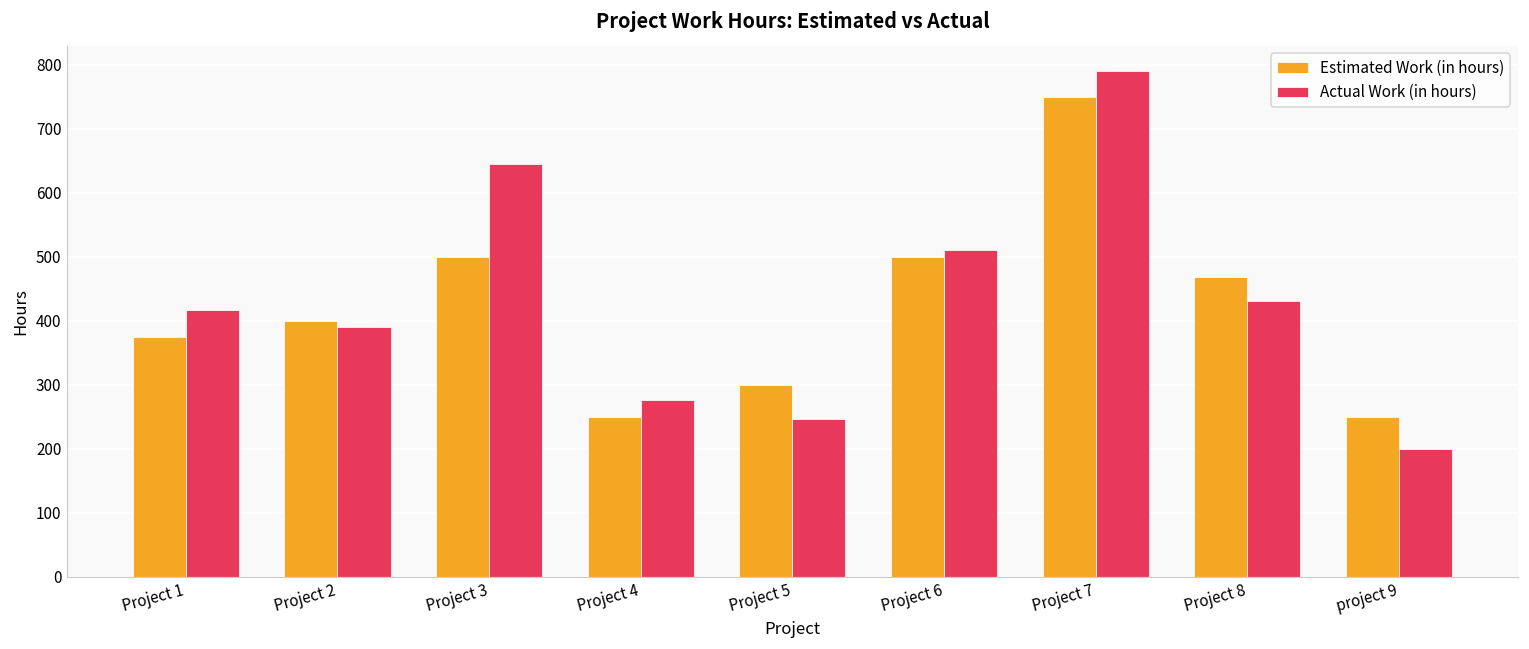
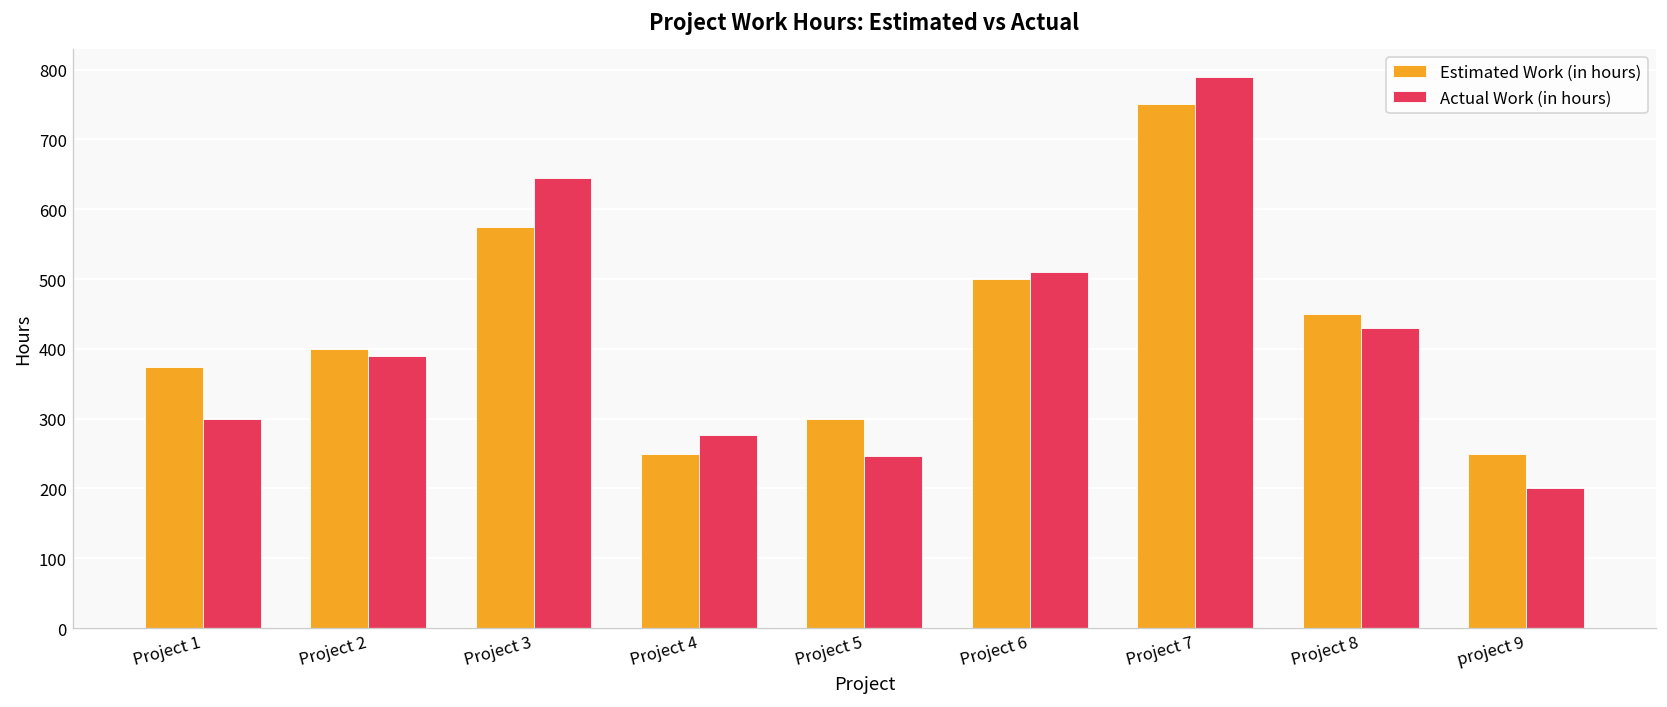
  {
    "Estimated Work (in hours)": {
      "Project 1": 370,
      "Project 2": 400,
-     "Project 3": 500,
+     "Project 3": 580,
      "Project 4": 250,
      "Project 5": 300,
      "Project 6": 500,
      "Project 7": 750,
-     "Project 8": 470,
+     "Project 8": 450,
      "project 9": 250
    },
    "Actual Work (in hours)": {
-     "Project 1": 420,
+     "Project 1": 300,
      "Project 2": 390,
      "Project 3": 650,
      "Project 4": 280,
      "Project 5": 250,
      "Project 6": 510,
      "Project 7": 790,
      "Project 8": 430,
      "project 9": 200
    }
  }
